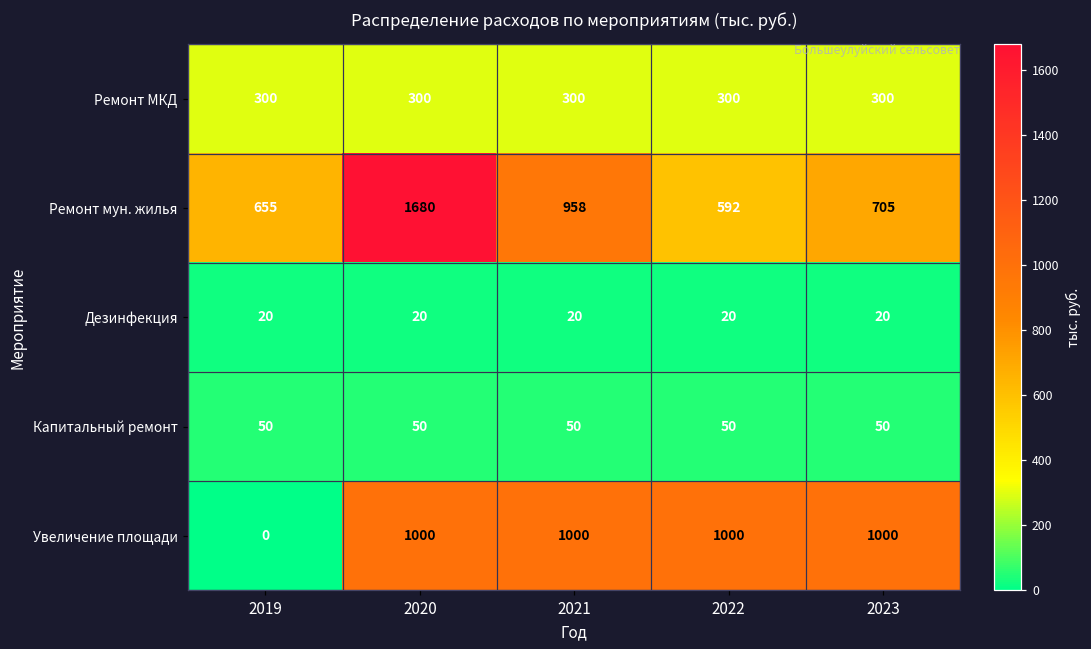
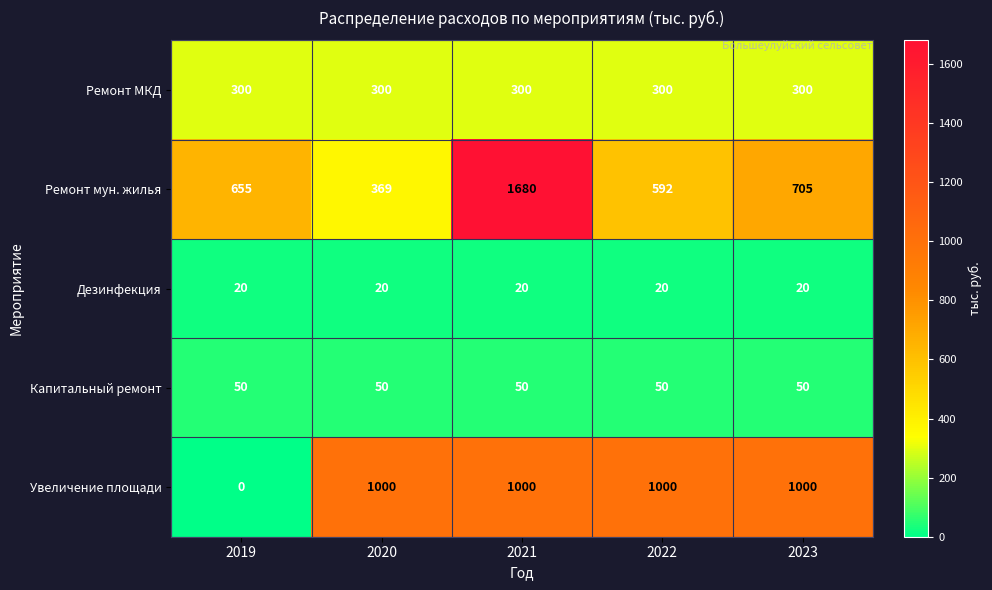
  {
    "Ремонт МКД": {
      "2019": 300,
      "2020": 300,
      "2021": 300,
      "2022": 300
    },
    "Ремонт мун. жилья": {
      "2019": 655,
-     "2020": 1680,
-     "2021": 958,
+     "2020": 369,
+     "2021": 1680,
      "2022": 592,
      "2023": 705
    },
    "Дезинфекция": {
      "2019": 20,
      "2020": 20,
      "2021": 20,
      "2022": 20,
      "2023": 20
    },
    "Капитальный ремонт": {
      "2019": 50,
      "2020": 50,
      "2021": 50,
      "2022": 50,
      "2023": 50
    },
    "Увеличение площади": {
      "2019": 0,
      "2020": 1000,
      "2021": 1000,
      "2022": 1000,
      "2023": 1000
    }
  }
